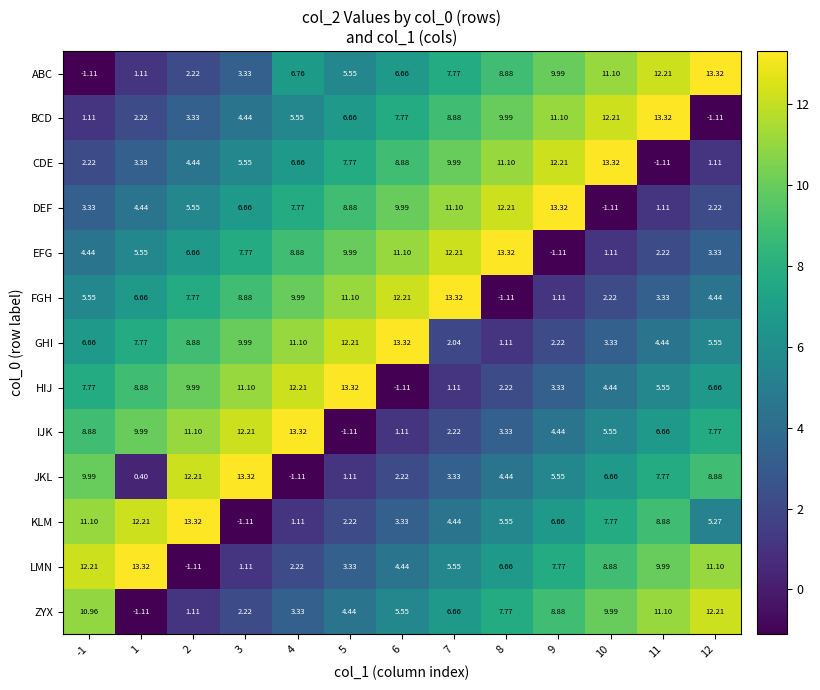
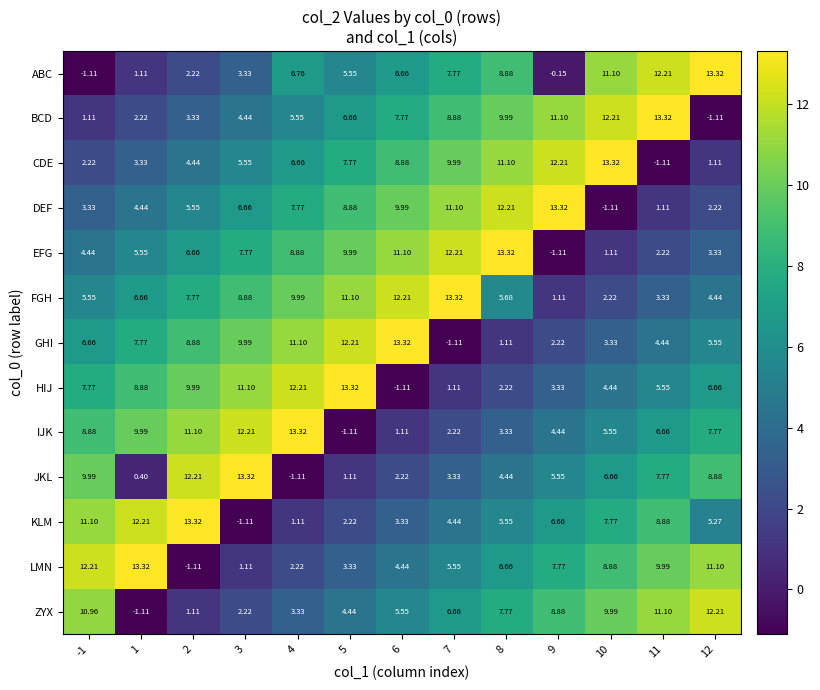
  {
    "ABC": {
      "-1": -1.11,
      "1": 1.11,
      "2": 2.22,
      "3": 3.33,
      "4": 6.76,
      "5": 5.55,
      "6": 6.66,
      "7": 7.77,
      "8": 8.88,
-     "9": 9.99,
+     "9": -0.15,
      "10": 11.10,
      "11": 12.21,
      "12": 13.32
    },
    "BCD": {
      "-1": 1.11,
      "1": 2.22,
      "2": 3.33,
      "3": 4.44,
      "4": 5.55,
      "5": 6.66,
      "6": 7.77,
      "7": 8.88,
      "8": 9.99,
      "9": 11.10,
      "10": 12.21,
      "11": 13.32,
      "12": -1.11
    },
    "CDE": {
      "-1": 2.22,
      "1": 3.33,
      "2": 4.44,
      "3": 5.55,
      "4": 6.66,
      "5": 7.77,
      "6": 8.88,
      "7": 9.99,
      "8": 11.10,
      "9": 12.21,
      "10": 13.32,
      "11": -1.11,
      "12": 1.11
    },
    "DEF": {
      "-1": 3.33,
      "1": 4.44,
      "2": 5.55,
      "3": 6.66,
      "4": 7.77,
      "5": 8.88,
      "6": 9.99,
      "7": 11.10,
      "8": 12.21,
      "9": 13.32,
      "10": -1.11,
      "11": 1.11,
      "12": 2.22
    },
    "EFG": {
      "-1": 4.44,
      "1": 5.55,
      "2": 6.66,
      "3": 7.77,
      "4": 8.88,
      "5": 9.99,
      "6": 11.10,
      "7": 12.21,
      "8": 13.32,
      "9": -1.11,
      "10": 1.11,
      "11": 2.22,
      "12": 3.33
    },
    "FGH": {
      "-1": 5.55,
      "1": 6.66,
      "2": 7.77,
      "3": 8.88,
      "4": 9.99,
      "5": 11.10,
      "6": 12.21,
      "7": 13.32,
-     "8": -1.11,
+     "8": 5.68,
      "9": 1.11,
      "10": 2.22,
      "11": 3.33,
      "12": 4.44
    },
    "GHI": {
      "-1": 6.66,
      "1": 7.77,
      "2": 8.88,
      "3": 9.99,
      "4": 11.10,
      "5": 12.21,
      "6": 13.32,
-     "7": 2.04,
+     "7": -1.11,
      "8": 1.11,
      "9": 2.22,
      "10": 3.33,
      "11": 4.44,
      "12": 5.55
    },
    "HIJ": {
      "-1": 7.77,
      "1": 8.88,
      "2": 9.99,
      "3": 11.10,
      "4": 12.21,
      "5": 13.32,
      "6": -1.11,
      "7": 1.11,
      "8": 2.22,
      "9": 3.33,
      "10": 4.44,
      "11": 5.55,
      "12": 6.66
    },
    "IJK": {
      "-1": 8.88,
      "1": 9.99,
      "2": 11.10,
      "3": 12.21,
      "4": 13.32,
      "5": -1.11,
      "6": 1.11,
      "7": 2.22,
      "8": 3.33,
      "9": 4.44,
      "10": 5.55,
      "11": 6.66,
      "12": 7.77
    },
    "JKL": {
      "-1": 9.99,
      "1": 0.40,
      "2": 12.21,
      "3": 13.32,
      "4": -1.11,
      "5": 1.11,
      "6": 2.22,
      "7": 3.33,
      "8": 4.44,
      "9": 5.55,
      "10": 6.66,
      "11": 7.77,
      "12": 8.88
    },
    "KLM": {
      "-1": 11.10,
      "1": 12.21,
      "2": 13.32,
      "3": -1.11,
      "4": 1.11,
      "5": 2.22,
      "6": 3.33,
      "7": 4.44,
      "8": 5.55,
      "9": 6.66,
      "10": 7.77,
      "11": 8.88,
      "12": 5.27
    },
    "LMN": {
      "-1": 12.21,
      "1": 13.32,
      "2": -1.11,
      "3": 1.11,
      "4": 2.22,
      "5": 3.33,
      "6": 4.44,
      "7": 5.55,
      "8": 6.66,
      "9": 7.77,
      "10": 8.88,
      "11": 9.99,
      "12": 11.10
    },
    "ZYX": {
      "-1": 10.96,
      "1": -1.11,
      "2": 1.11,
      "3": 2.22,
      "4": 3.33,
      "5": 4.44,
      "6": 5.55,
      "7": 6.66,
      "8": 7.77,
      "9": 8.88,
      "10": 9.99,
      "11": 11.10,
      "12": 12.21
    }
  }
